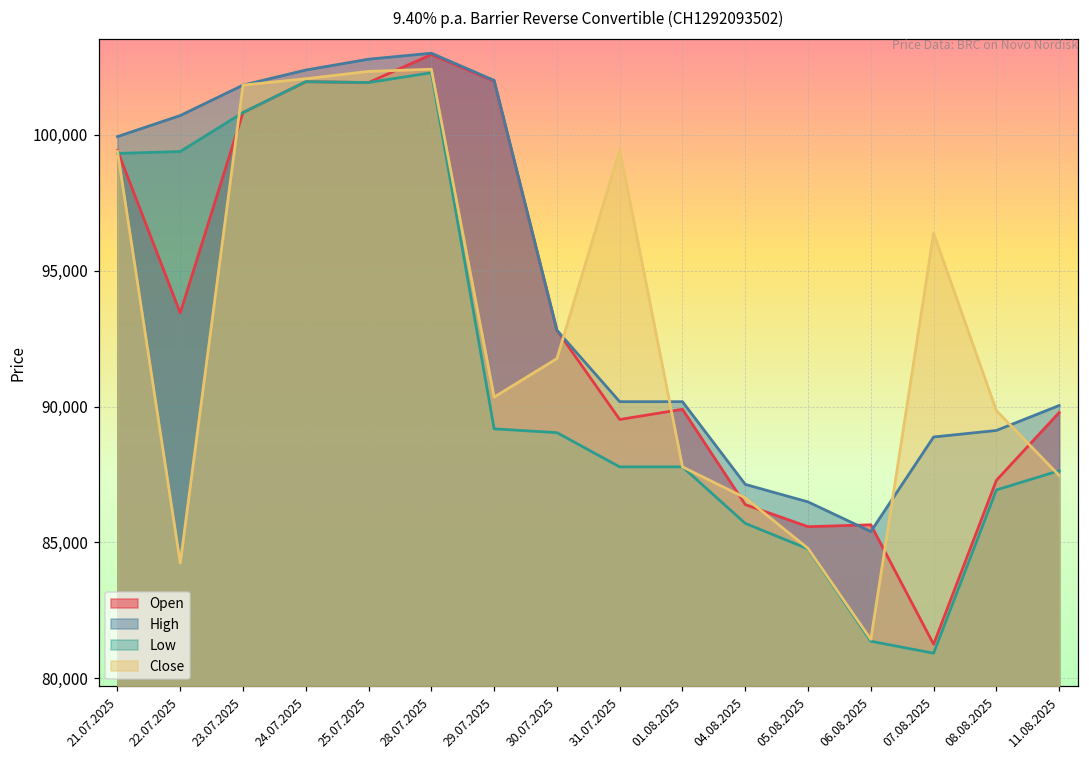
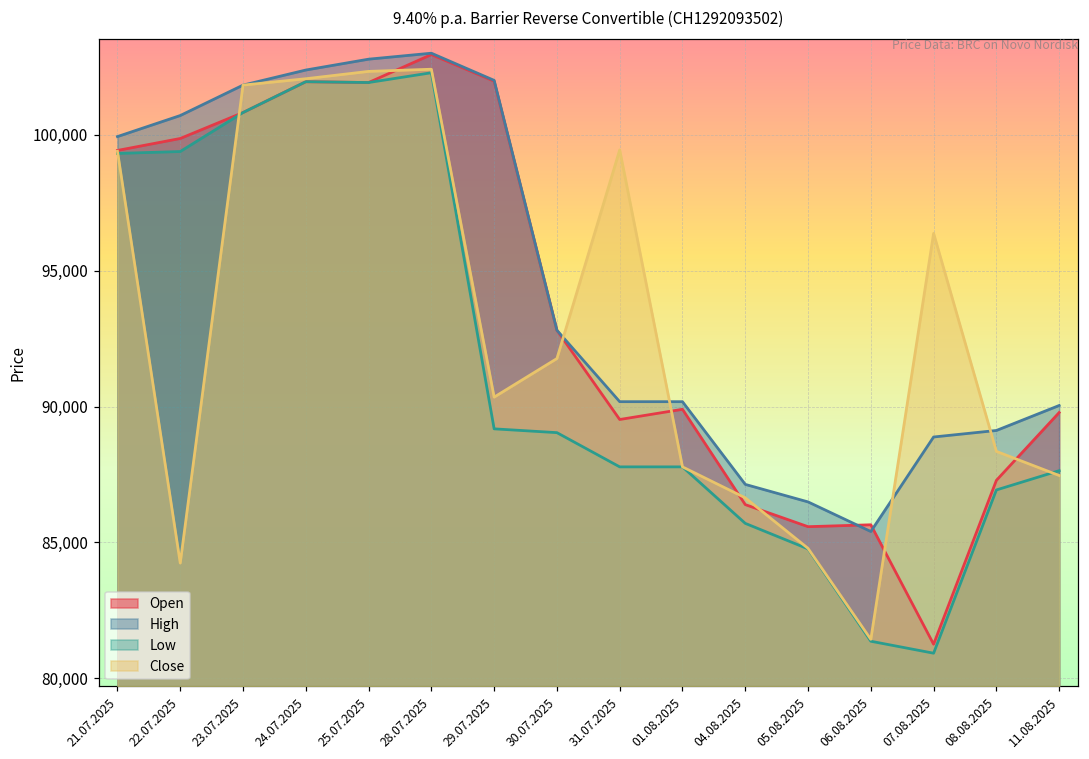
  {
    "Open": {
-     "22.07.2025": "93,500",
+     "22.07.2025": "99,900",
      "31.07.2025": "89,500",
      "01.08.2025": "89,900",
      "04.08.2025": "86,400",
      "05.08.2025": "85,600",
      "06.08.2025": "85,600",
      "07.08.2025": "81,300",
      "08.08.2025": "87,300",
      "11.08.2025": "89,800"
    },
    "Close": {
      "22.07.2025": "84,200",
      "24.07.2025": "102,100",
      "25.07.2025": "102,300",
      "28.07.2025": "102,400",
      "29.07.2025": "90,300",
      "30.07.2025": "91,800",
      "31.07.2025": "99,400",
      "04.08.2025": "86,600",
      "07.08.2025": "96,400",
-     "08.08.2025": "89,900",
+     "08.08.2025": "88,400",
      "11.08.2025": "87,500"
    }
  }
